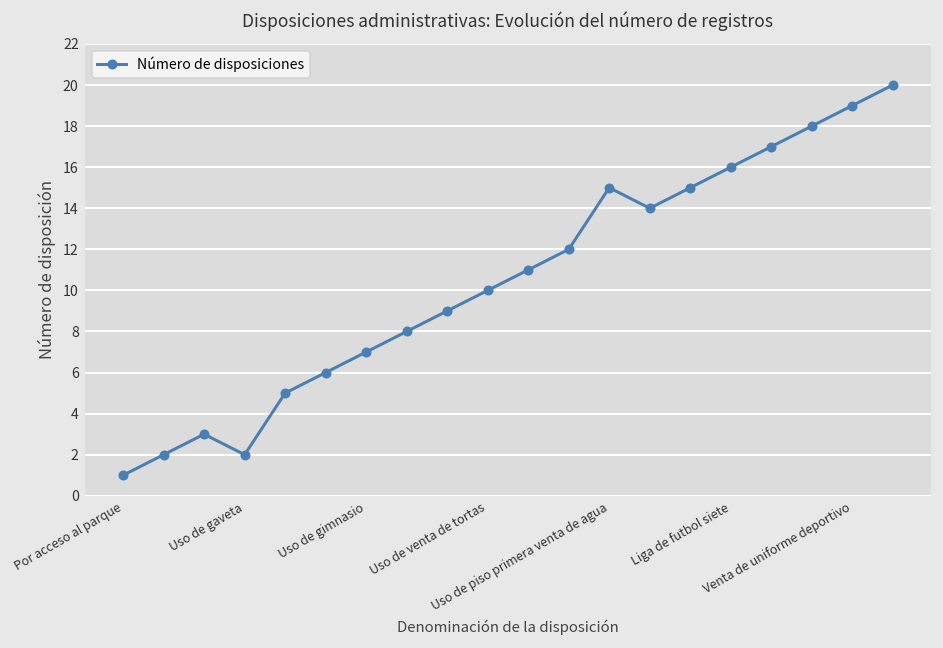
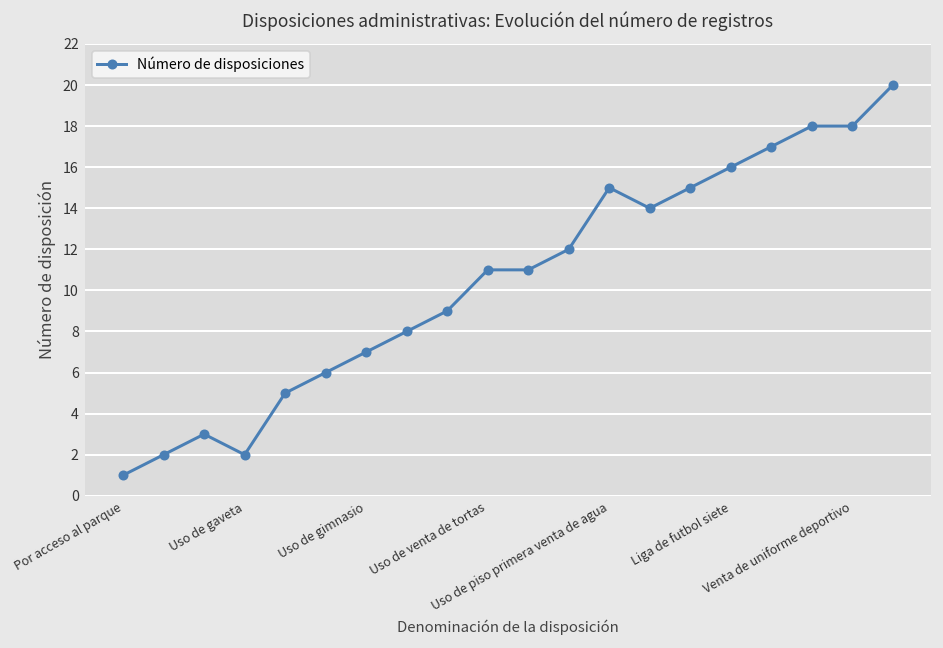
  {
    "Por acceso al parque": 1,
    "Uso de gaveta": 2,
    "Uso de gimnasio": 7,
-   "Uso de venta de tortas": 10,
+   "Uso de venta de tortas": 11,
    "Uso de piso primera venta de agua": 15,
    "Liga de futbol siete": 16,
-   "Venta de uniforme deportivo": 19
+   "Venta de uniforme deportivo": 18
  }
